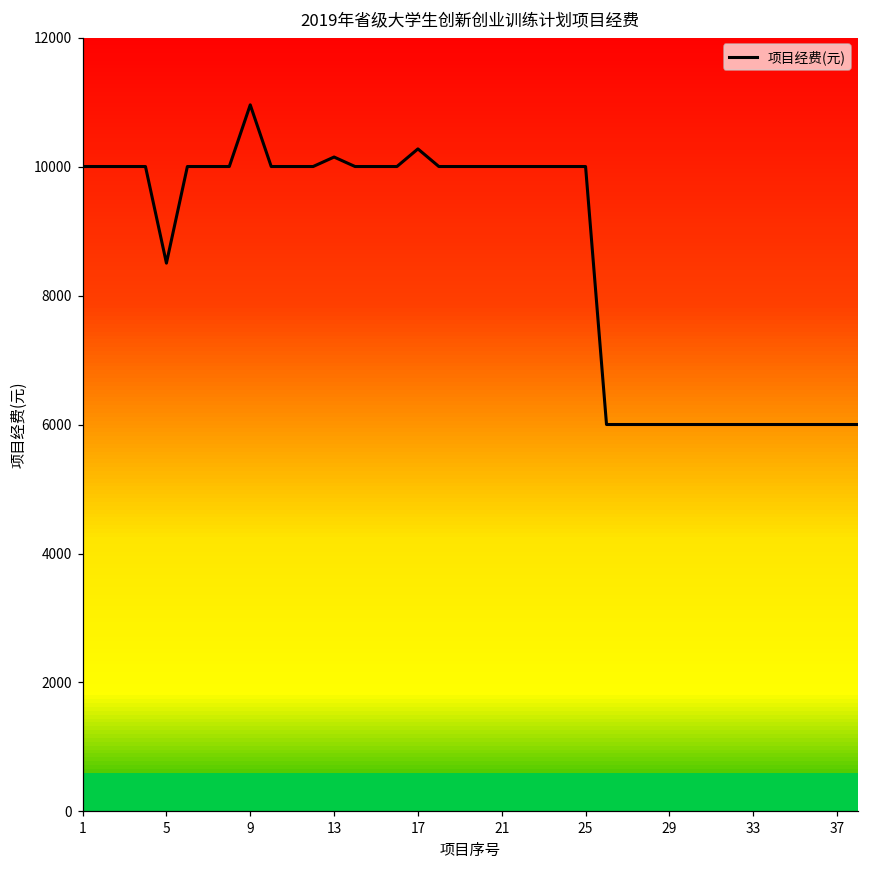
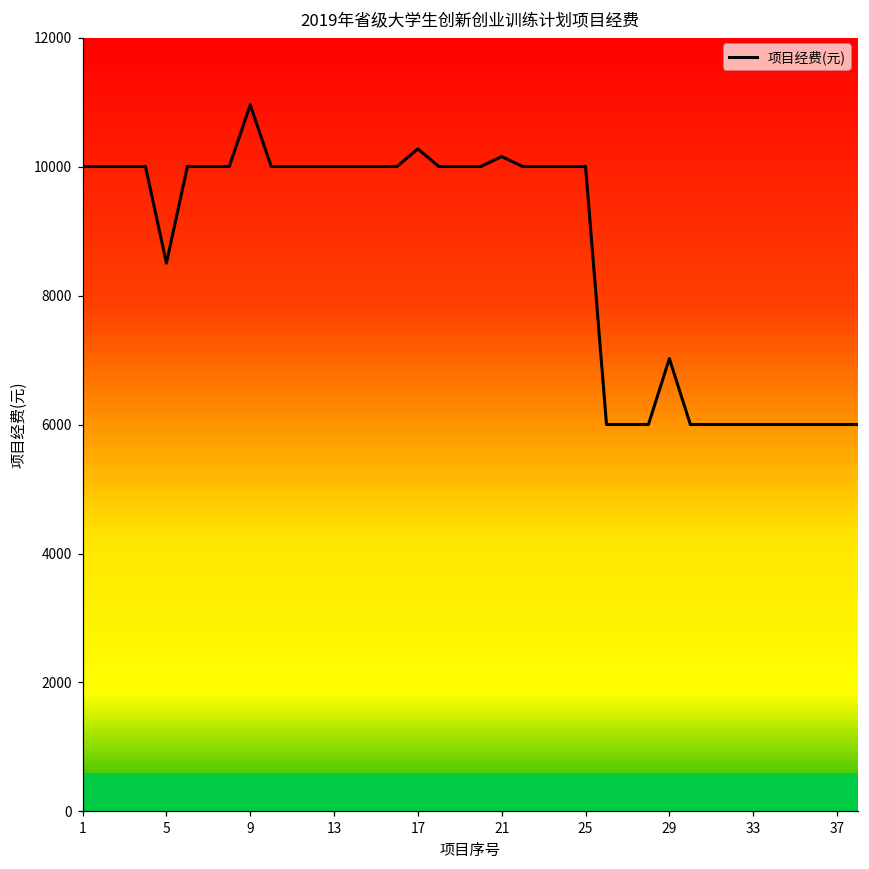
  {
    "项目经费(元)": {
      "5": 8500,
      "9": 11000,
-     "13": 10100,
+     "13": 10000,
      "17": 10300,
-     "21": 10000,
+     "21": 10200,
      "25": 10000,
-     "29": 6000,
+     "29": 7000,
      "33": 6000,
      "37": 6000
    }
  }
